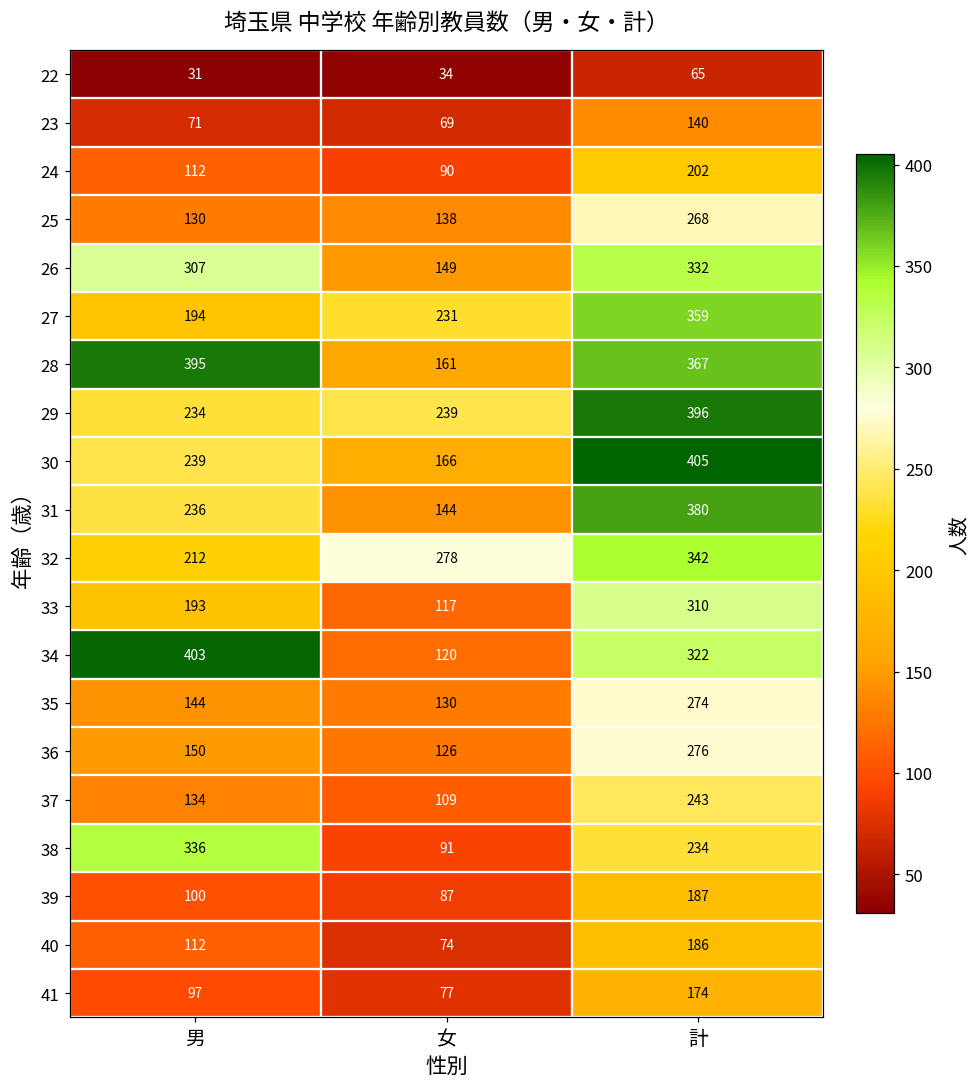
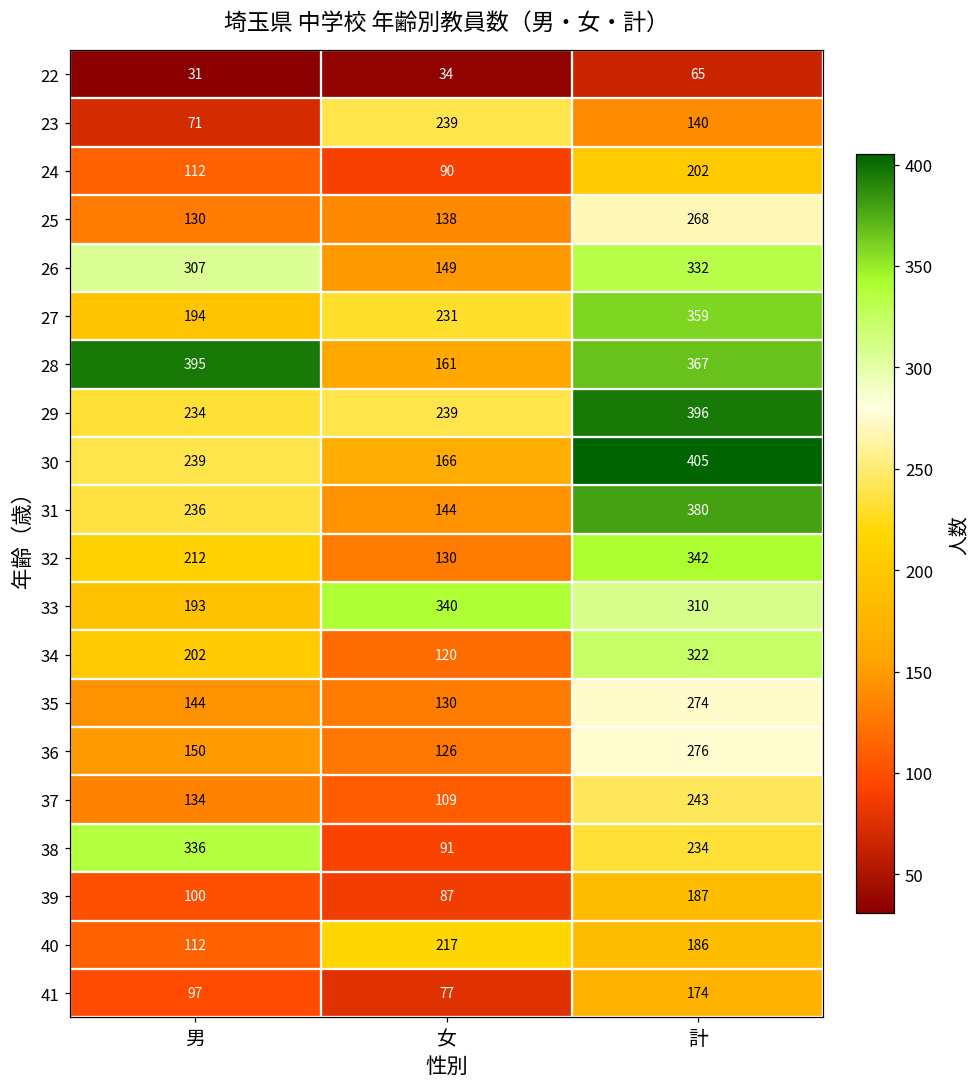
  {
    "22": {
      "男": 31,
      "女": 34,
      "計": 65
    },
    "23": {
      "男": 71,
-     "女": 69,
+     "女": 239,
      "計": 140
    },
    "24": {
      "男": 112,
      "女": 90,
      "計": 202
    },
    "25": {
      "男": 130,
      "女": 138,
      "計": 268
    },
    "26": {
      "男": 307,
      "女": 149,
      "計": 332
    },
    "27": {
      "男": 194,
      "女": 231,
      "計": 359
    },
    "28": {
      "男": 395,
      "女": 161,
      "計": 367
    },
    "29": {
      "男": 234,
      "女": 239,
      "計": 396
    },
    "30": {
      "男": 239,
      "女": 166,
      "計": 405
    },
    "31": {
      "男": 236,
      "女": 144,
      "計": 380
    },
    "32": {
      "男": 212,
-     "女": 278,
+     "女": 130,
      "計": 342
    },
    "33": {
      "男": 193,
-     "女": 117,
+     "女": 340,
      "計": 310
    },
    "34": {
-     "男": 403,
+     "男": 202,
      "女": 120,
      "計": 322
    },
    "35": {
      "男": 144,
      "女": 130,
      "計": 274
    },
    "36": {
      "男": 150,
      "女": 126,
      "計": 276
    },
    "37": {
      "男": 134,
      "女": 109,
      "計": 243
    },
    "38": {
      "男": 336,
      "女": 91,
      "計": 234
    },
    "39": {
      "男": 100,
      "女": 87,
      "計": 187
    },
    "40": {
      "男": 112,
-     "女": 74,
+     "女": 217,
      "計": 186
    },
    "41": {
      "男": 97,
      "女": 77,
      "計": 174
    }
  }
